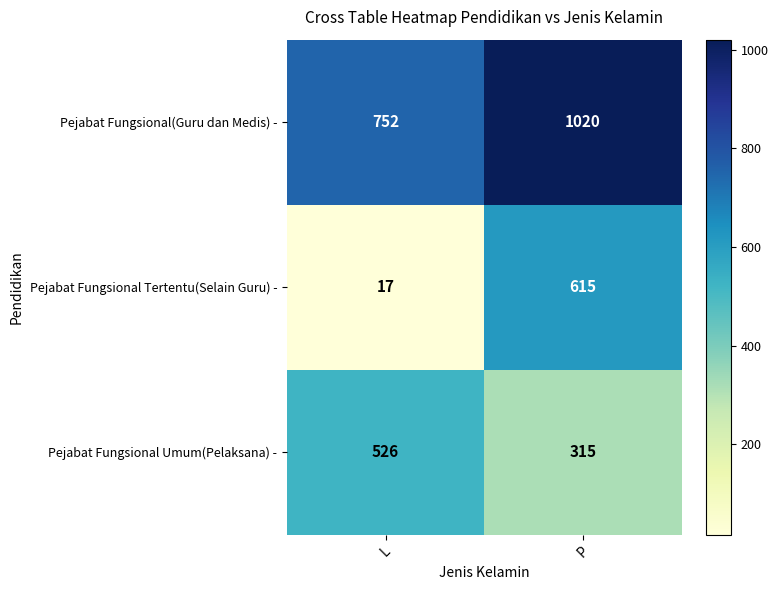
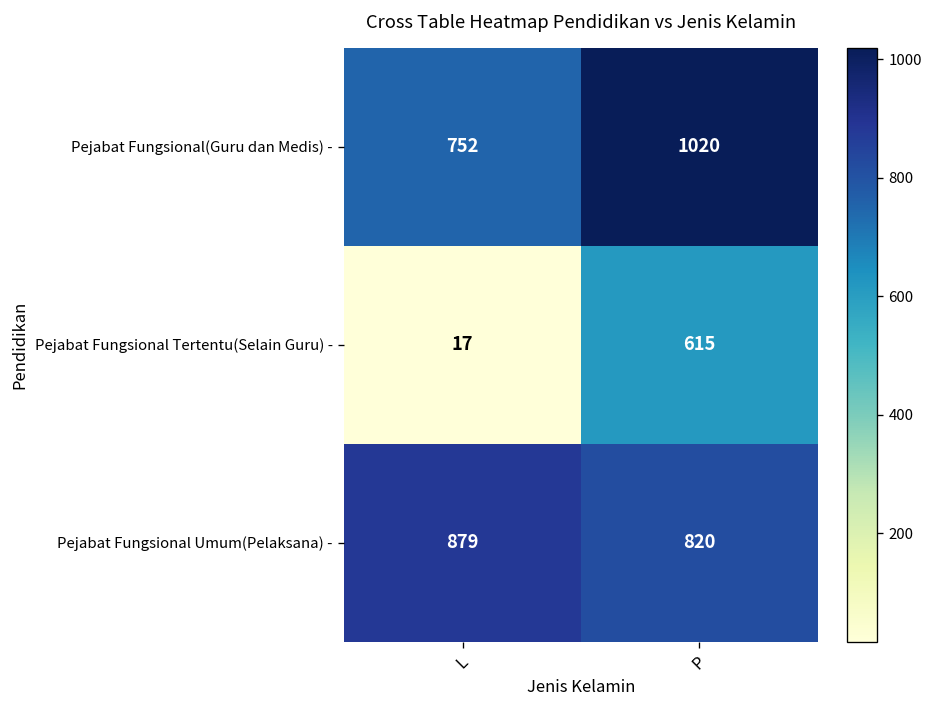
  {
    "Pejabat Fungsional(Guru dan Medis) -": {
      "L": 752,
      "P": 1020
    },
    "Pejabat Fungsional Tertentu(Selain Guru) -": {
      "L": 17,
      "P": 615
    },
    "Pejabat Fungsional Umum(Pelaksana) -": {
-     "L": 526,
-     "P": 315
+     "L": 879,
+     "P": 820
    }
  }
